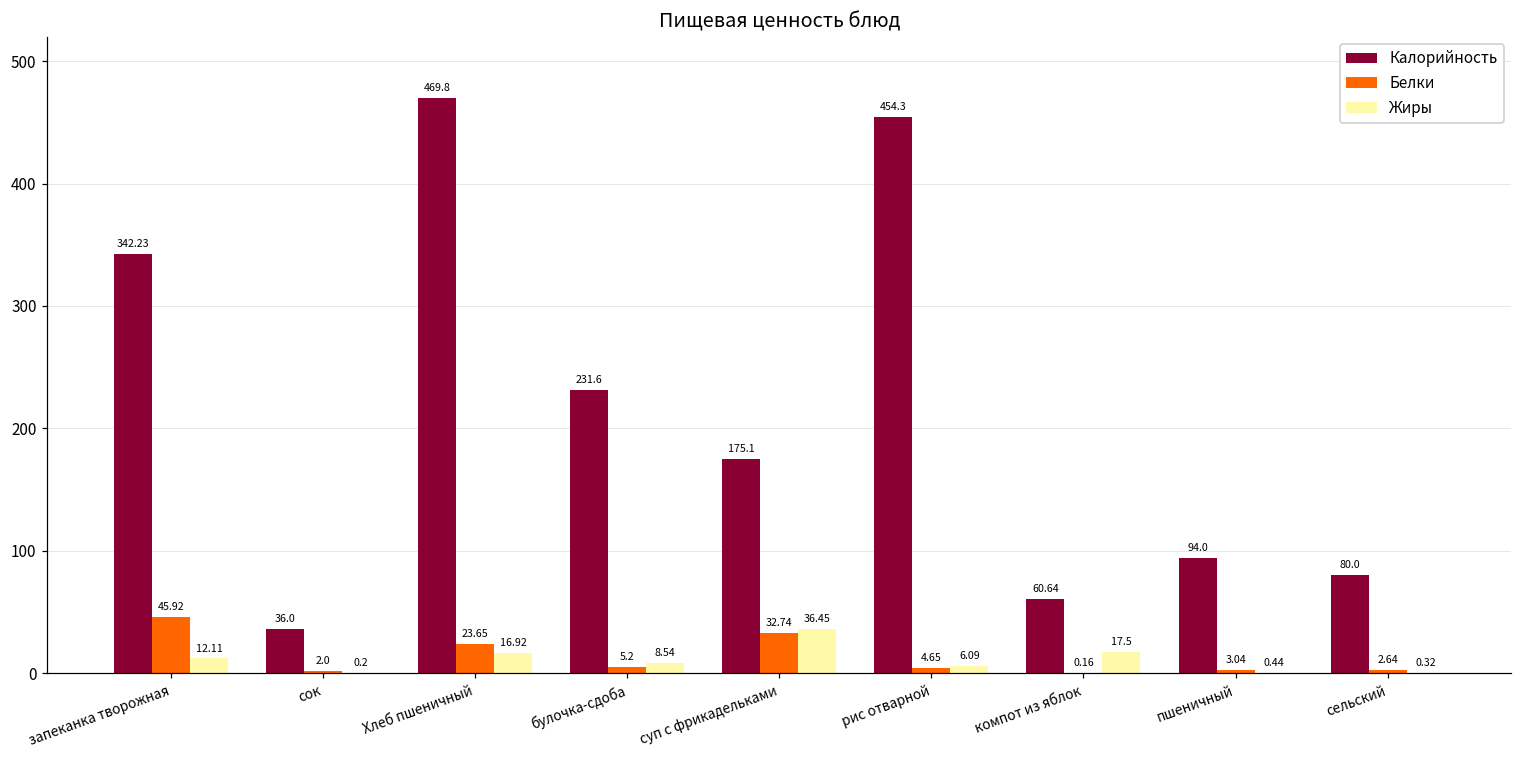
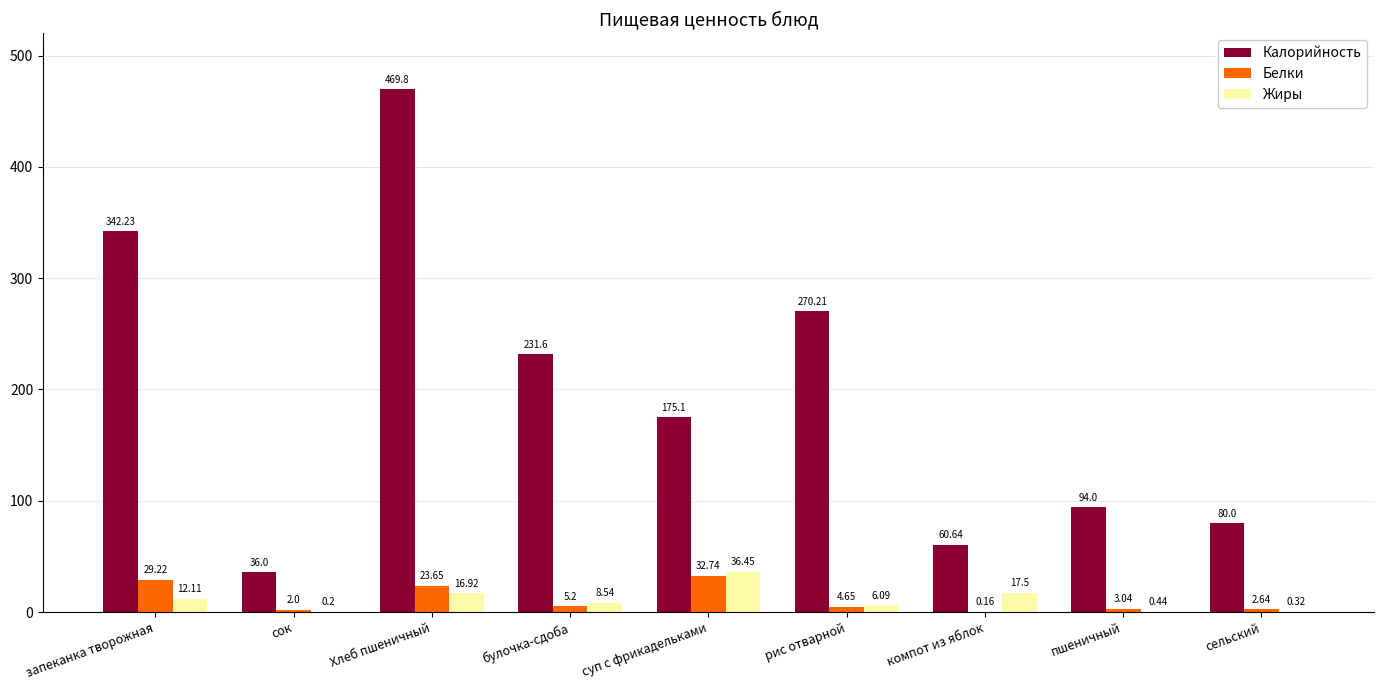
  {
    "Калорийность": {
      "запеканка творожная": 342.23,
      "сок": 36.0,
      "Хлеб пшеничный": 469.8,
      "булочка-сдоба": 231.6,
      "суп с фрикадельками": 175.1,
-     "рис отварной": 454.3,
+     "рис отварной": 270.21,
      "компот из яблок": 60.64,
      "пшеничный": 94.0,
      "сельский": 80.0
    },
    "Белки": {
-     "запеканка творожная": 45.92,
+     "запеканка творожная": 29.22,
      "сок": 2.0,
      "Хлеб пшеничный": 23.65,
      "булочка-сдоба": 5.2,
      "суп с фрикадельками": 32.74,
      "рис отварной": 4.65,
      "компот из яблок": 0.16,
      "пшеничный": 3.04,
      "сельский": 2.64
    },
    "Жиры": {
      "запеканка творожная": 12.11,
      "сок": 0.2,
      "Хлеб пшеничный": 16.92,
      "булочка-сдоба": 8.54,
      "суп с фрикадельками": 36.45,
      "рис отварной": 6.09,
      "компот из яблок": 17.5,
      "пшеничный": 0.44,
      "сельский": 0.32
    }
  }
